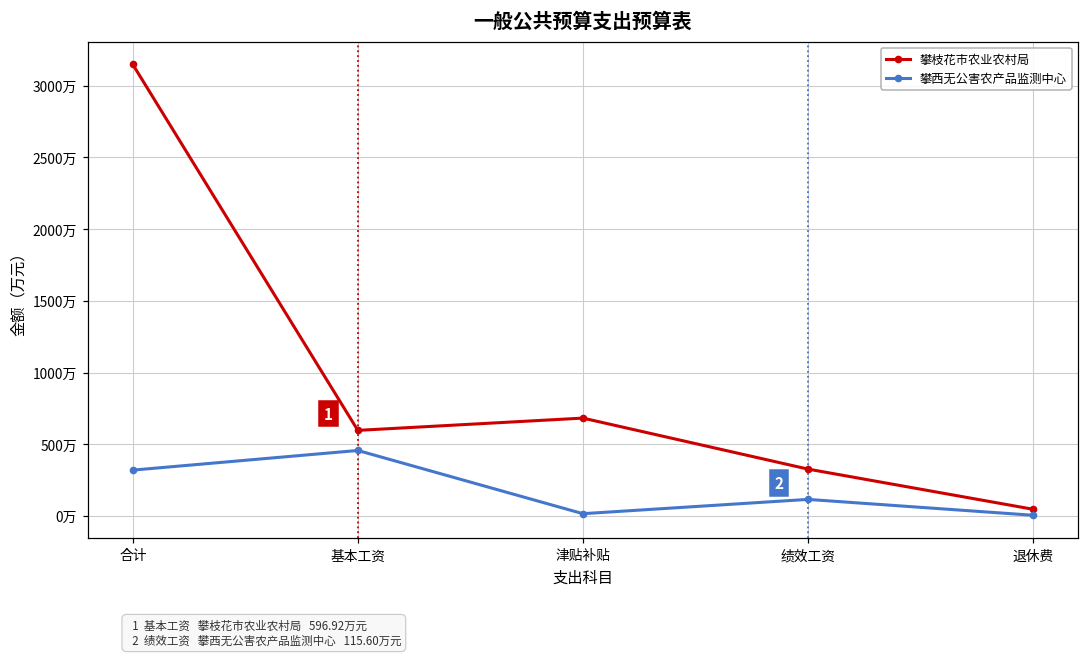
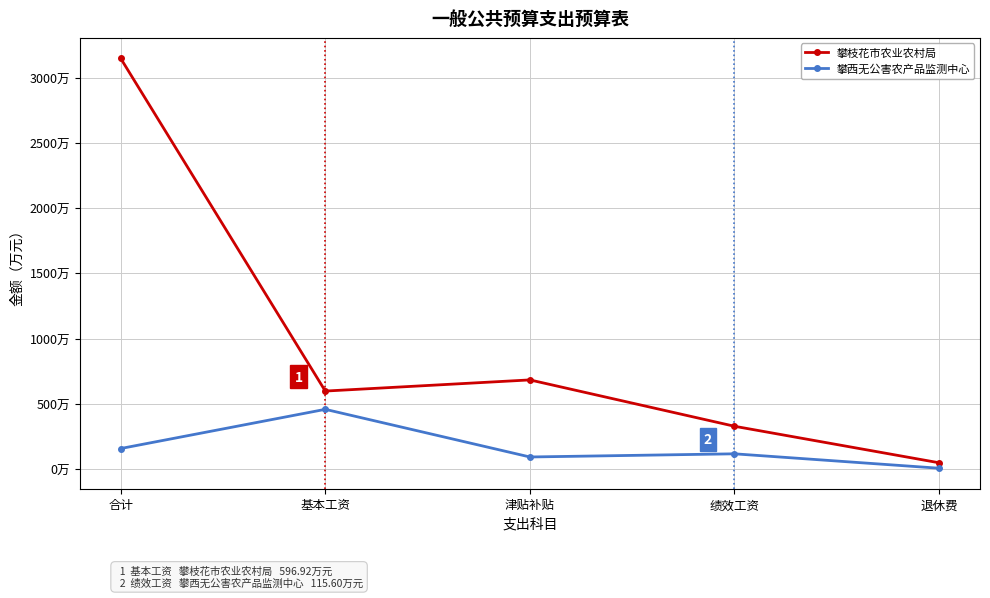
  {
    "攀枝花市农业农村局": {
      "合计": "3150万",
      "津贴补贴": "680万",
      "退休费": "50万"
    },
    "攀西无公害农产品监测中心": {
-     "合计": "320万",
+     "合计": "160万",
      "基本工资": "460万",
-     "津贴补贴": "20万",
+     "津贴补贴": "90万",
      "退休费": "10万"
    }
  }
